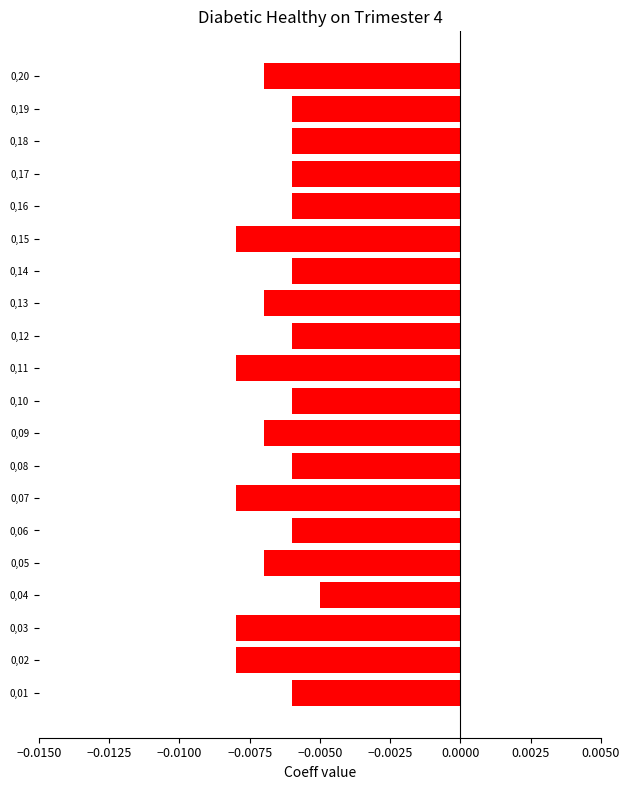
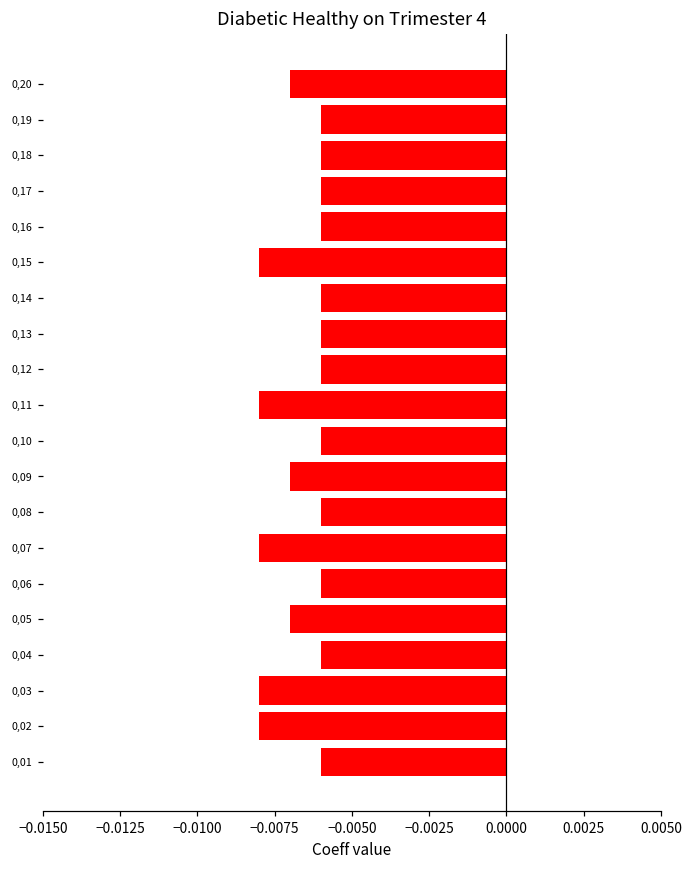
  {
    "0,20": -0.007,
    "0,19": -0.006,
    "0,18": -0.006,
    "0,17": -0.006,
    "0,16": -0.006,
    "0,15": -0.008,
    "0,14": -0.006,
-   "0,13": -0.007,
+   "0,13": -0.006,
    "0,12": -0.006,
    "0,11": -0.008,
    "0,10": -0.006,
    "0,09": -0.007,
    "0,08": -0.006,
    "0,07": -0.008,
    "0,06": -0.006,
    "0,05": -0.007,
-   "0,04": -0.005,
+   "0,04": -0.006,
    "0,03": -0.008,
    "0,02": -0.008,
    "0,01": -0.006
  }
